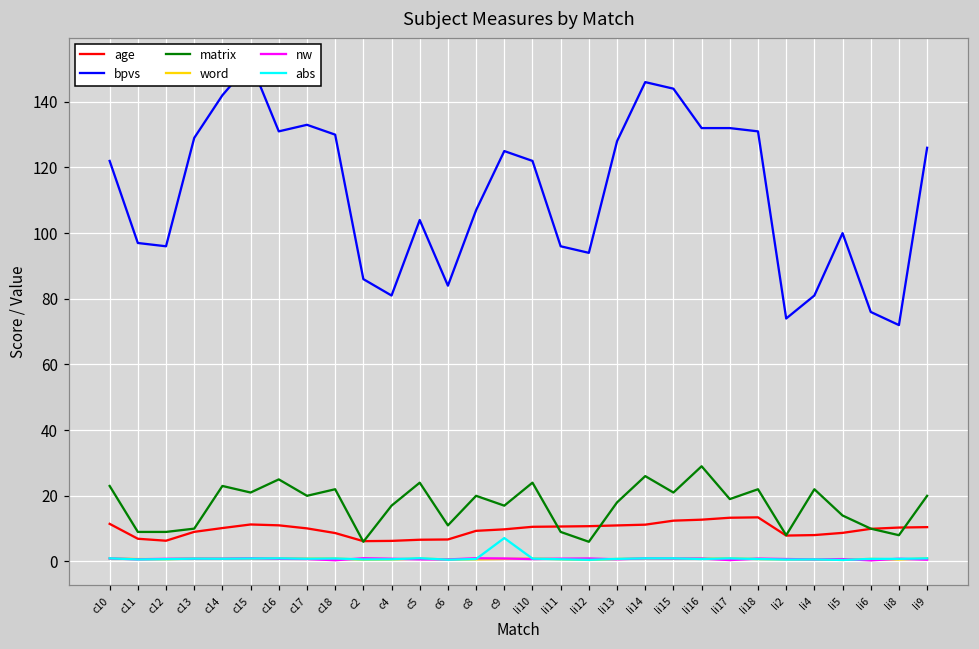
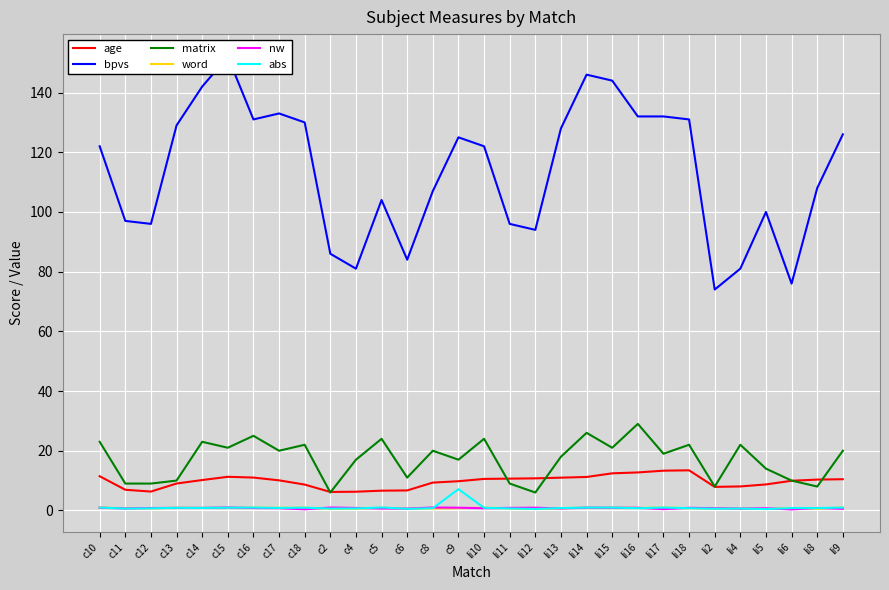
  {
    "age": {
      "c10": 11,
      "c11": 7,
      "c12": 6,
      "c13": 9,
      "c14": 10,
      "c15": 11,
      "c16": 11,
      "c17": 10,
      "c18": 9,
      "c4": 6,
      "c5": 7,
      "c6": 7,
      "c8": 9,
      "c9": 10,
      "li10": 11,
      "li11": 11,
      "li12": 11,
      "li13": 11,
      "li14": 11,
      "li15": 12,
      "li16": 13,
      "li17": 13,
      "li18": 13,
      "li4": 8,
      "li5": 9,
      "li8": 10,
      "li9": 10
    },
    "bpvs": {
      "c10": 122,
      "c11": 97,
      "c12": 96,
      "c13": 129,
      "c14": 142,
      "c16": 131,
      "c17": 133,
      "c18": 130,
      "c2": 86,
      "c4": 81,
      "c5": 104,
      "c6": 84,
      "c8": 107,
      "c9": 125,
      "li10": 122,
      "li11": 96,
      "li12": 94,
      "li13": 128,
      "li14": 146,
      "li15": 144,
      "li16": 132,
      "li17": 132,
      "li18": 131,
      "li2": 74,
      "li4": 81,
      "li5": 100,
      "li6": 76,
-     "li8": 72,
+     "li8": 108,
      "li9": 126
    },
    "matrix": {
      "c10": 23,
      "c11": 9,
      "c12": 9,
      "c13": 10,
      "c14": 23,
      "c15": 21,
      "c16": 25,
      "c17": 20,
      "c18": 22,
      "c4": 17,
      "c5": 24,
      "c6": 11,
      "c8": 20,
      "c9": 17,
      "li10": 24,
      "li11": 9,
      "li12": 6,
      "li13": 18,
      "li14": 26,
      "li15": 21,
      "li16": 29,
      "li17": 19,
      "li18": 22,
      "li4": 22,
      "li5": 14,
      "li8": 8,
      "li9": 20
    },
    "abs": {
      "c9": 7
    }
  }
